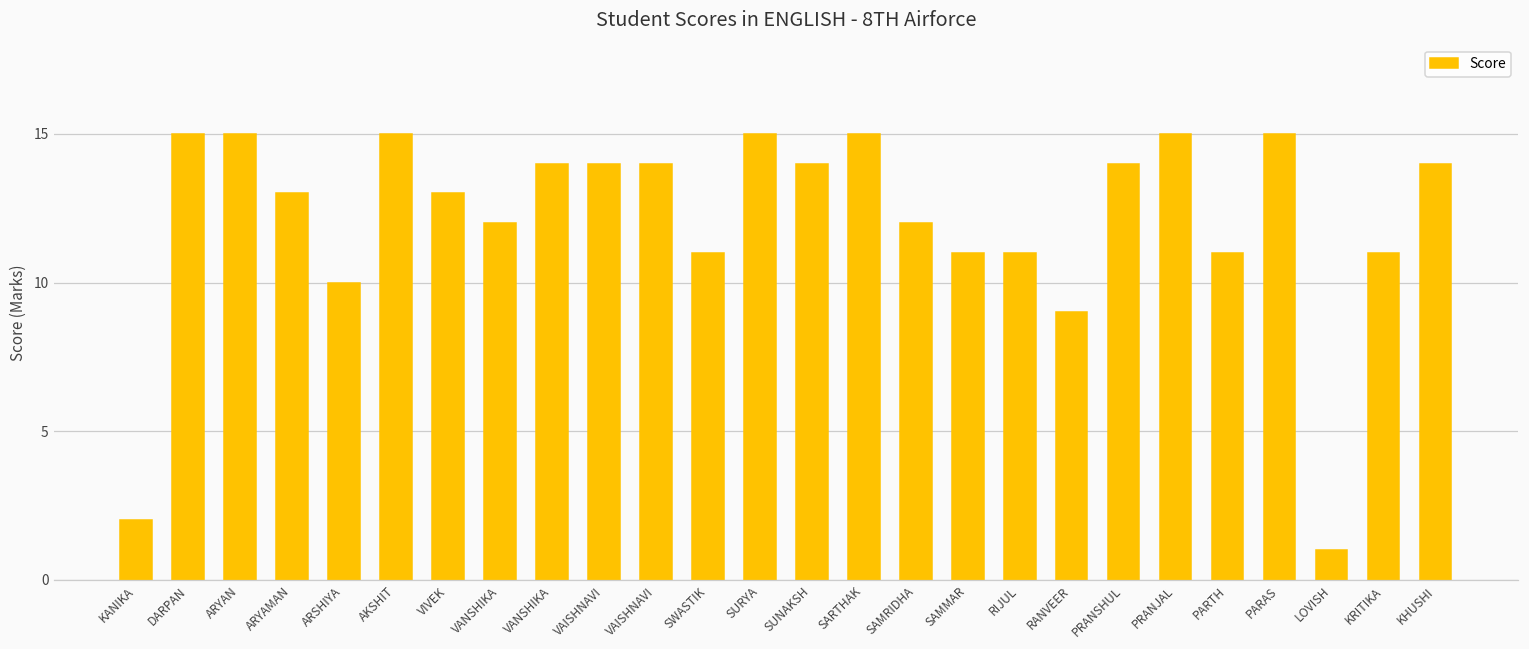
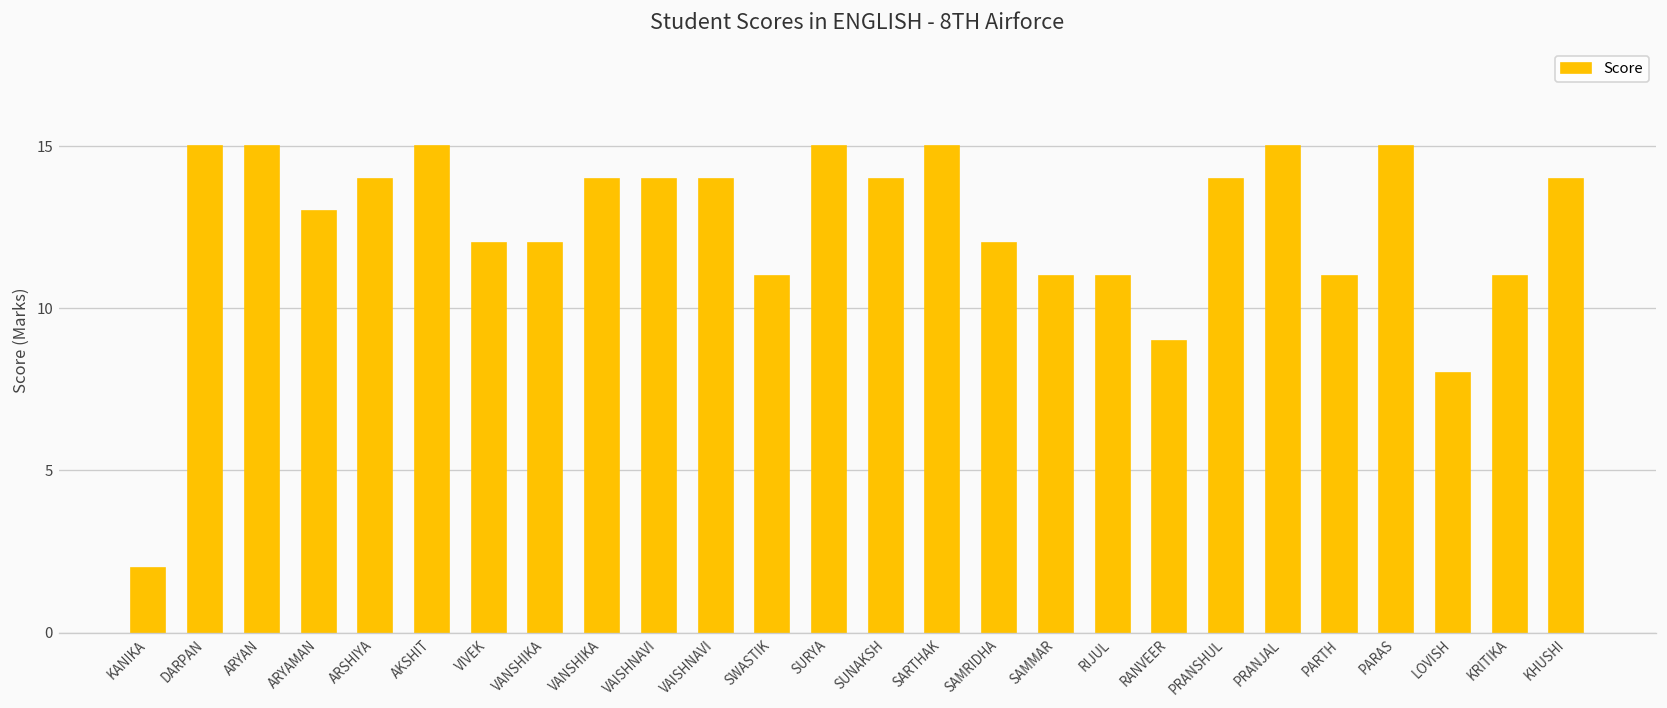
  {
    "KANIKA": 2,
    "DARPAN": 15,
    "ARYAN": 15,
    "ARYAMAN": 13,
-   "ARSHIYA": 10,
+   "ARSHIYA": 14,
    "AKSHIT": 15,
-   "VIVEK": 13,
+   "VIVEK": 12,
    "SWASTIK": 11,
    "SURYA": 15,
    "SUNAKSH": 14,
    "SARTHAK": 15,
    "SAMRIDHA": 12,
    "SAMMAR": 11,
    "RIJUL": 11,
    "RANVEER": 9,
    "PRANSHUL": 14,
    "PRANJAL": 15,
    "PARTH": 11,
    "PARAS": 15,
-   "LOVISH": 1,
+   "LOVISH": 8,
    "KRITIKA": 11,
    "KHUSHI": 14
  }
